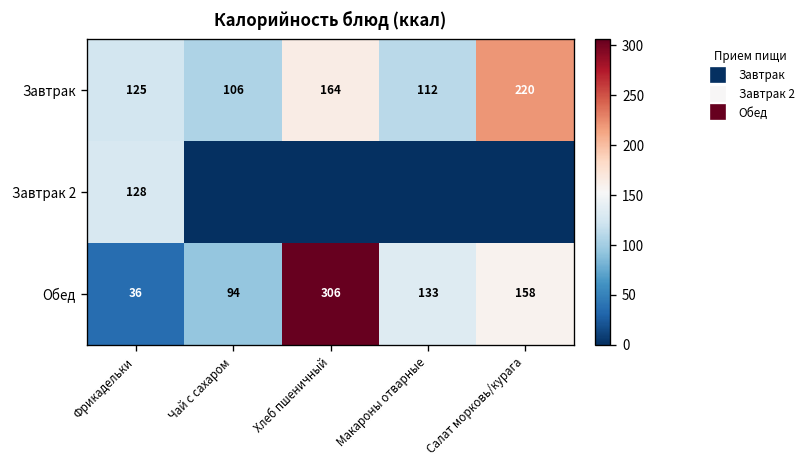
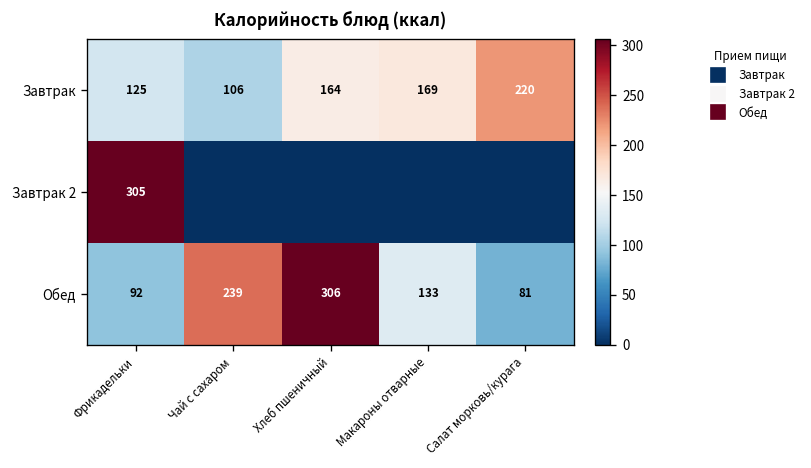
  {
    "Завтрак": {
      "Фрикадельки": 125,
      "Чай с сахаром": 106,
      "Хлеб пшеничный": 164,
-     "Макароны отварные": 112,
+     "Макароны отварные": 169,
      "Салат морковь/курага": 220
    },
    "Завтрак 2": {
-     "Фрикадельки": 128
+     "Фрикадельки": 305
    },
    "Обед": {
-     "Фрикадельки": 36,
-     "Чай с сахаром": 94,
+     "Фрикадельки": 92,
+     "Чай с сахаром": 239,
      "Хлеб пшеничный": 306,
      "Макароны отварные": 133,
-     "Салат морковь/курага": 158
+     "Салат морковь/курага": 81
    }
  }
